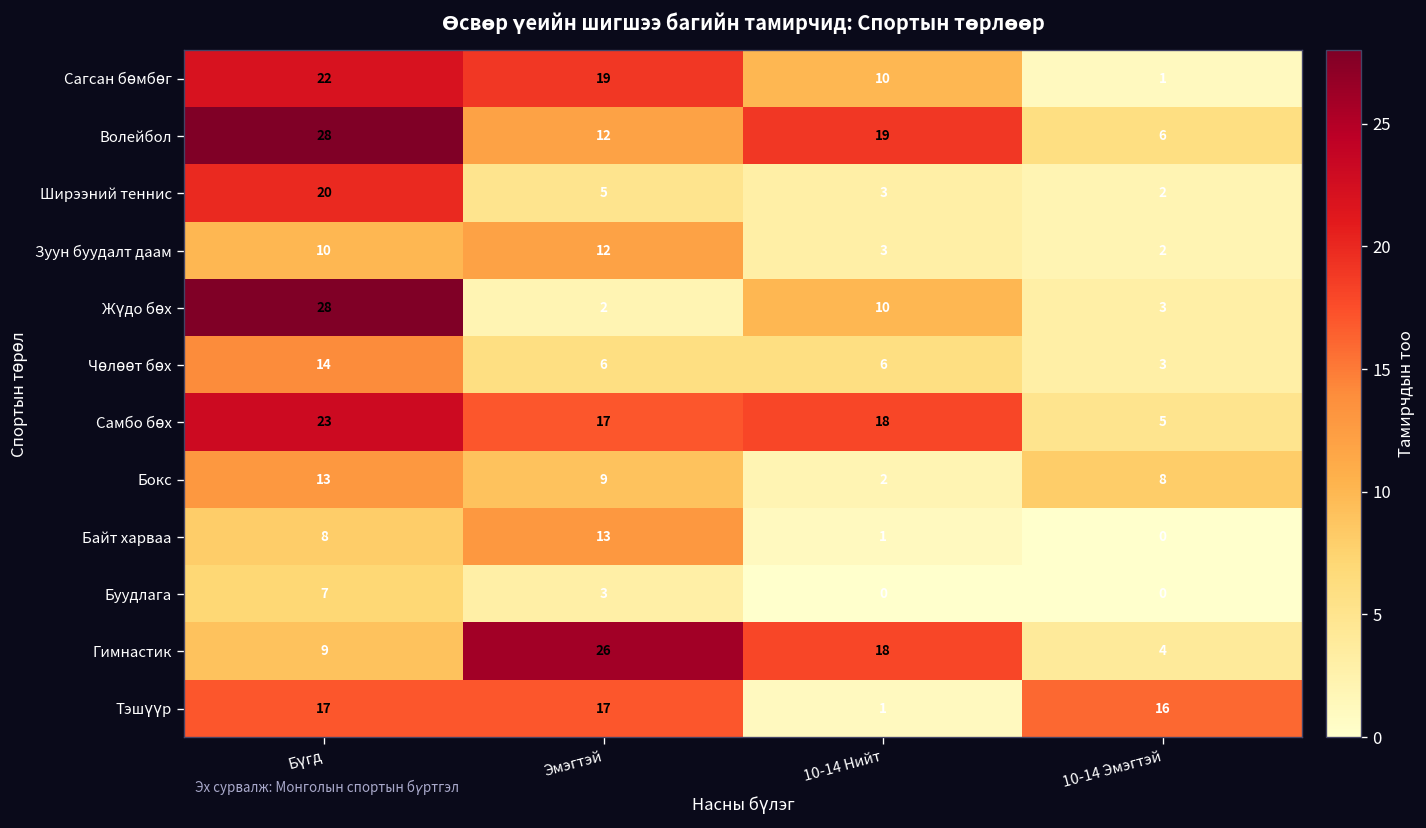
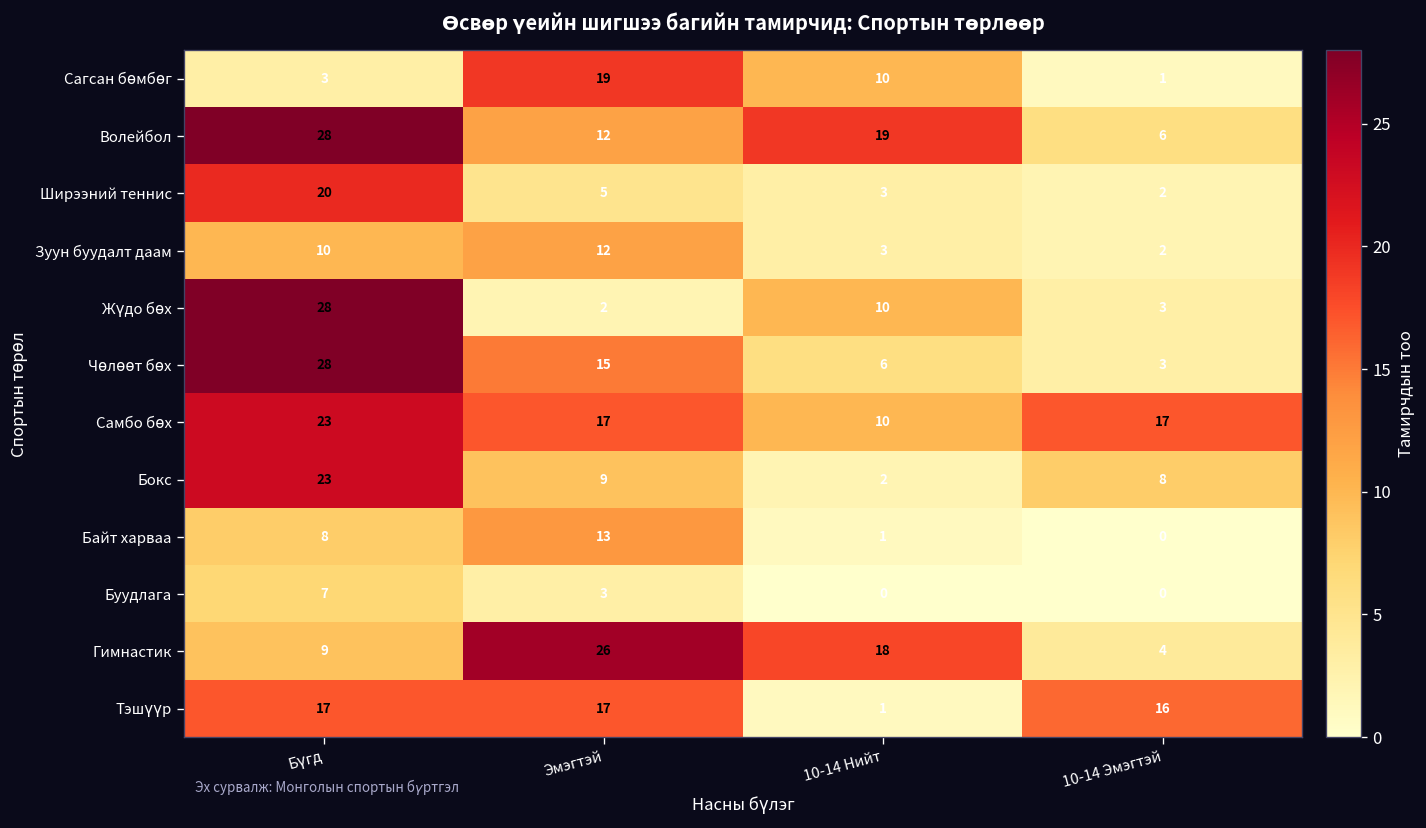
  {
    "Сагсан бөмбөг": {
-     "Бүгд": 22,
+     "Бүгд": 3,
      "Эмэгтэй": 19,
      "10-14 Нийт": 10,
      "10-14 Эмэгтэй": 1
    },
    "Волейбол": {
      "Бүгд": 28,
      "Эмэгтэй": 12,
      "10-14 Нийт": 19,
      "10-14 Эмэгтэй": 6
    },
    "Ширээний теннис": {
      "Бүгд": 20,
      "Эмэгтэй": 5,
      "10-14 Нийт": 3,
      "10-14 Эмэгтэй": 2
    },
    "Зуун буудалт даам": {
      "Бүгд": 10,
      "Эмэгтэй": 12,
      "10-14 Нийт": 3,
      "10-14 Эмэгтэй": 2
    },
    "Жүдо бөх": {
      "Бүгд": 28,
      "Эмэгтэй": 2,
      "10-14 Нийт": 10,
      "10-14 Эмэгтэй": 3
    },
    "Чөлөөт бөх": {
-     "Бүгд": 14,
-     "Эмэгтэй": 6,
+     "Бүгд": 28,
+     "Эмэгтэй": 15,
      "10-14 Нийт": 6,
      "10-14 Эмэгтэй": 3
    },
    "Самбо бөх": {
      "Бүгд": 23,
      "Эмэгтэй": 17,
-     "10-14 Нийт": 18,
-     "10-14 Эмэгтэй": 5
+     "10-14 Нийт": 10,
+     "10-14 Эмэгтэй": 17
    },
    "Бокс": {
-     "Бүгд": 13,
+     "Бүгд": 23,
      "Эмэгтэй": 9,
      "10-14 Нийт": 2,
      "10-14 Эмэгтэй": 8
    },
    "Байт харваа": {
      "Бүгд": 8,
      "Эмэгтэй": 13,
      "10-14 Нийт": 1,
      "10-14 Эмэгтэй": 0
    },
    "Буудлага": {
      "Бүгд": 7,
      "Эмэгтэй": 3,
      "10-14 Нийт": 0,
      "10-14 Эмэгтэй": 0
    },
    "Гимнастик": {
      "Бүгд": 9,
      "Эмэгтэй": 26,
      "10-14 Нийт": 18,
      "10-14 Эмэгтэй": 4
    },
    "Тэшүүр": {
      "Бүгд": 17,
      "Эмэгтэй": 17,
      "10-14 Нийт": 1,
      "10-14 Эмэгтэй": 16
    }
  }
